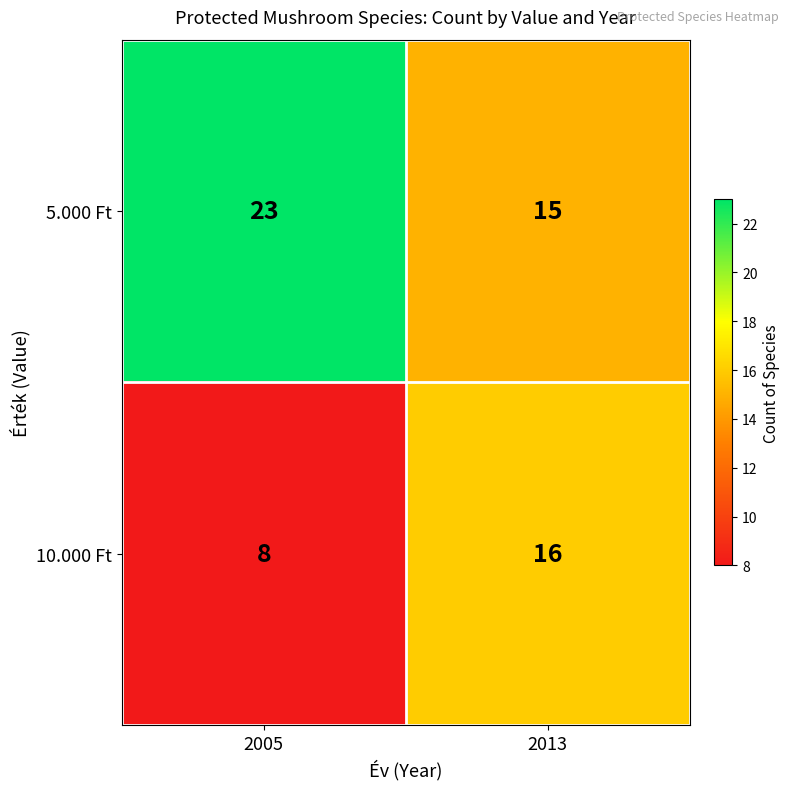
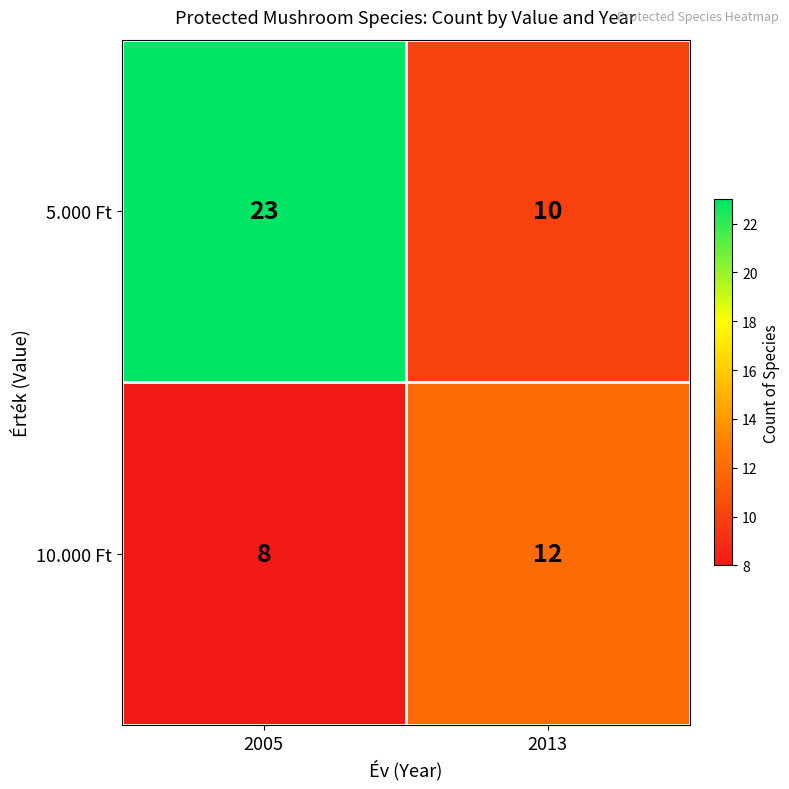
  {
    "5.000 Ft": {
      "2005": 23,
-     "2013": 15
+     "2013": 10
    },
    "10.000 Ft": {
      "2005": 8,
-     "2013": 16
+     "2013": 12
    }
  }
